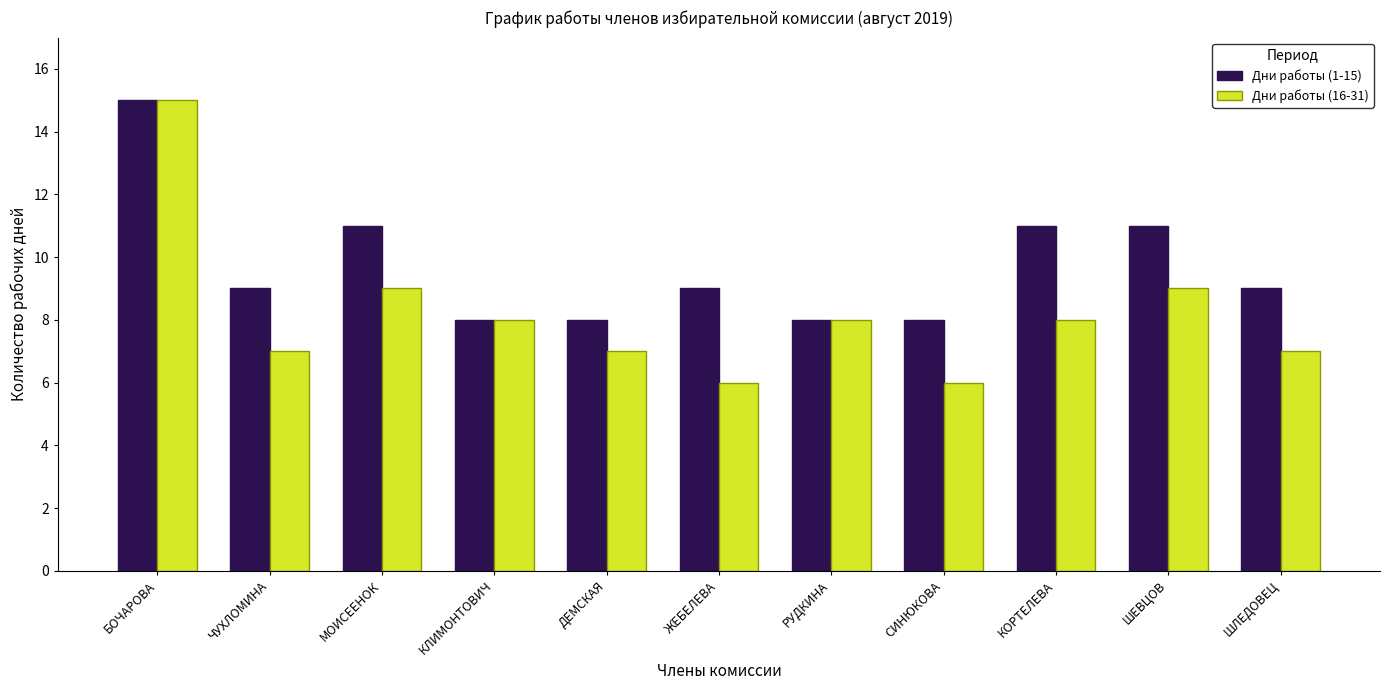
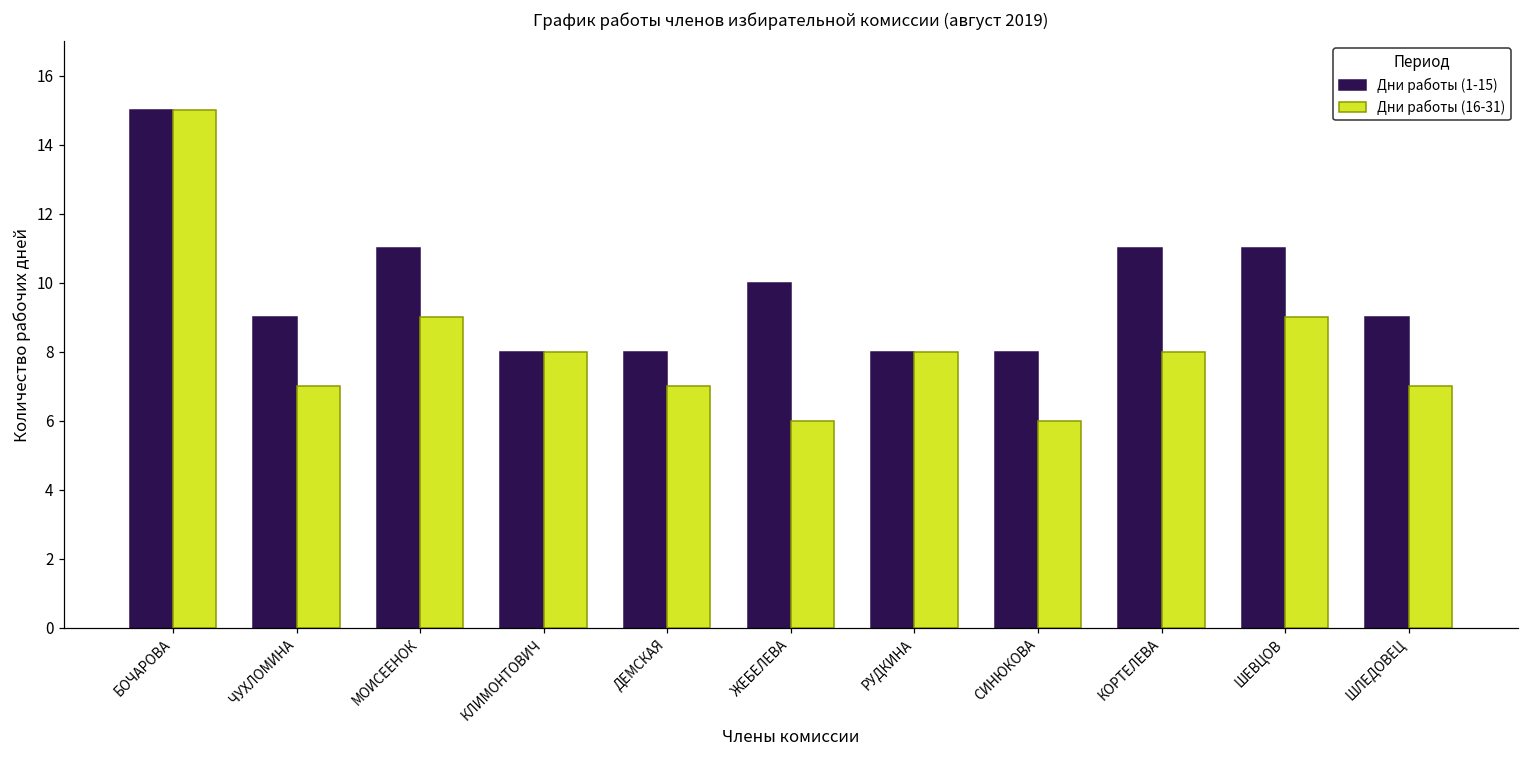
  {
    "Дни работы (1-15)": {
      "БОЧАРОВА": 15,
      "ЧУХЛОМИНА": 9,
      "МОИСЕЕНОК": 11,
      "КЛИМОНТОВИЧ": 8,
      "ДЕМСКАЯ": 8,
-     "ЖЕБЕЛЕВА": 9,
+     "ЖЕБЕЛЕВА": 10,
      "РУДКИНА": 8,
      "СИНЮКОВА": 8,
      "КОРТЕЛЕВА": 11,
      "ШЕВЦОВ": 11,
      "ШЛЕДОВЕЦ": 9
    },
    "Дни работы (16-31)": {
      "БОЧАРОВА": 15,
      "ЧУХЛОМИНА": 7,
      "МОИСЕЕНОК": 9,
      "КЛИМОНТОВИЧ": 8,
      "ДЕМСКАЯ": 7,
      "ЖЕБЕЛЕВА": 6,
      "РУДКИНА": 8,
      "СИНЮКОВА": 6,
      "КОРТЕЛЕВА": 8,
      "ШЕВЦОВ": 9,
      "ШЛЕДОВЕЦ": 7
    }
  }
